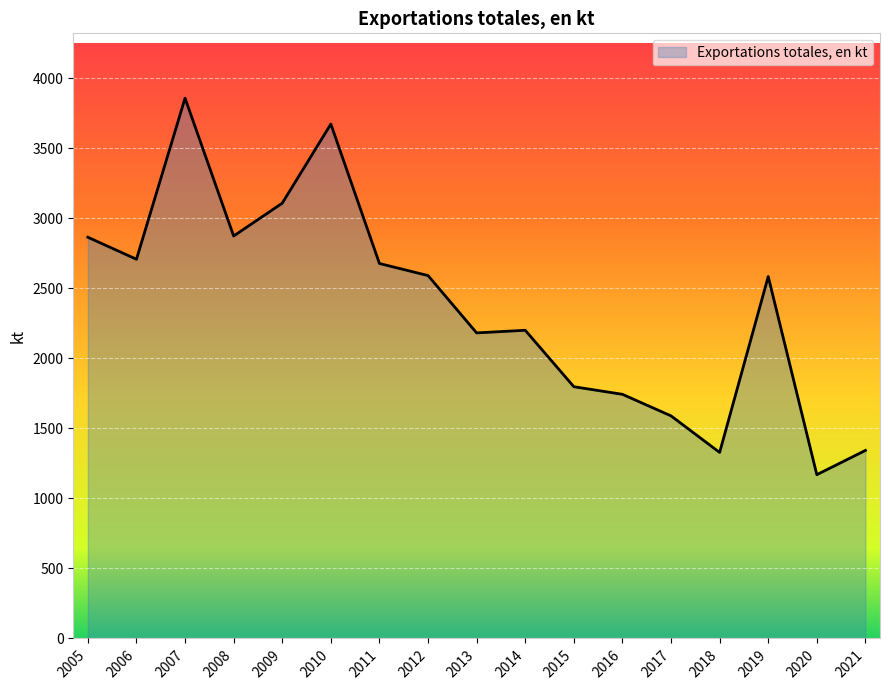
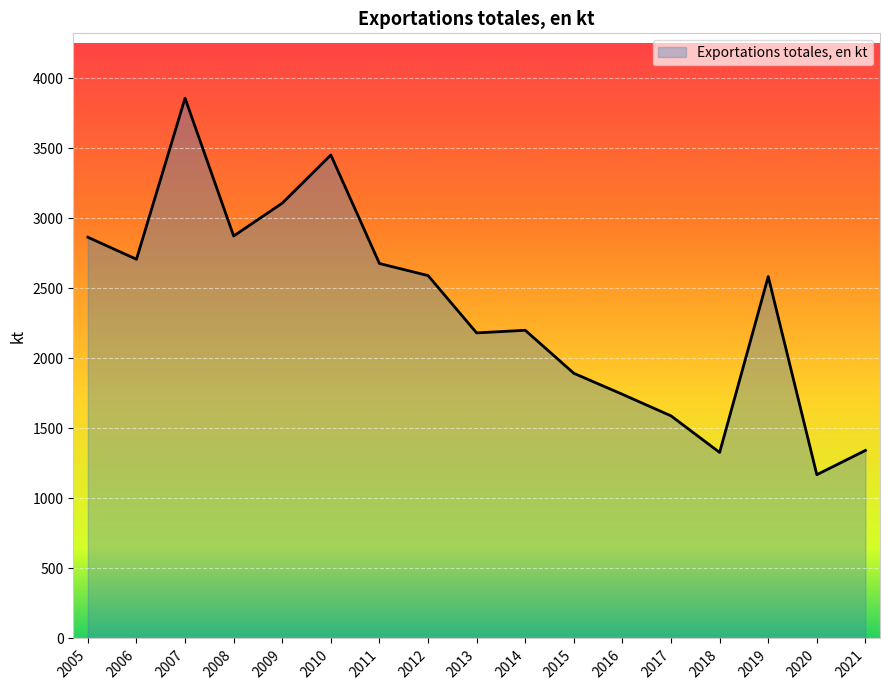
  {
    "2005": 2870,
    "2006": 2710,
    "2007": 3860,
    "2008": 2870,
    "2009": 3110,
-   "2010": 3670,
+   "2010": 3450,
    "2011": 2680,
    "2012": 2590,
    "2013": 2180,
    "2014": 2200,
-   "2015": 1800,
+   "2015": 1890,
    "2016": 1740,
    "2017": 1590,
    "2018": 1330,
    "2019": 2580,
    "2020": 1170,
    "2021": 1340
  }
